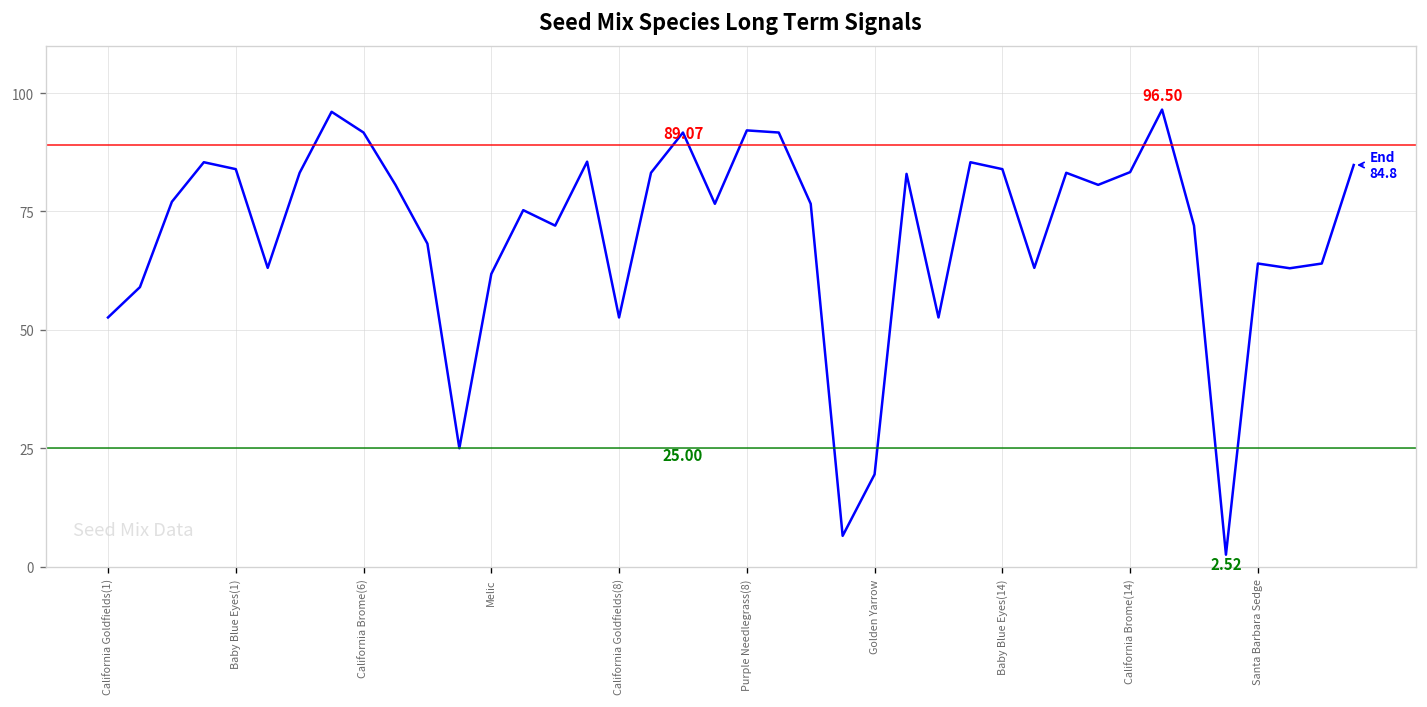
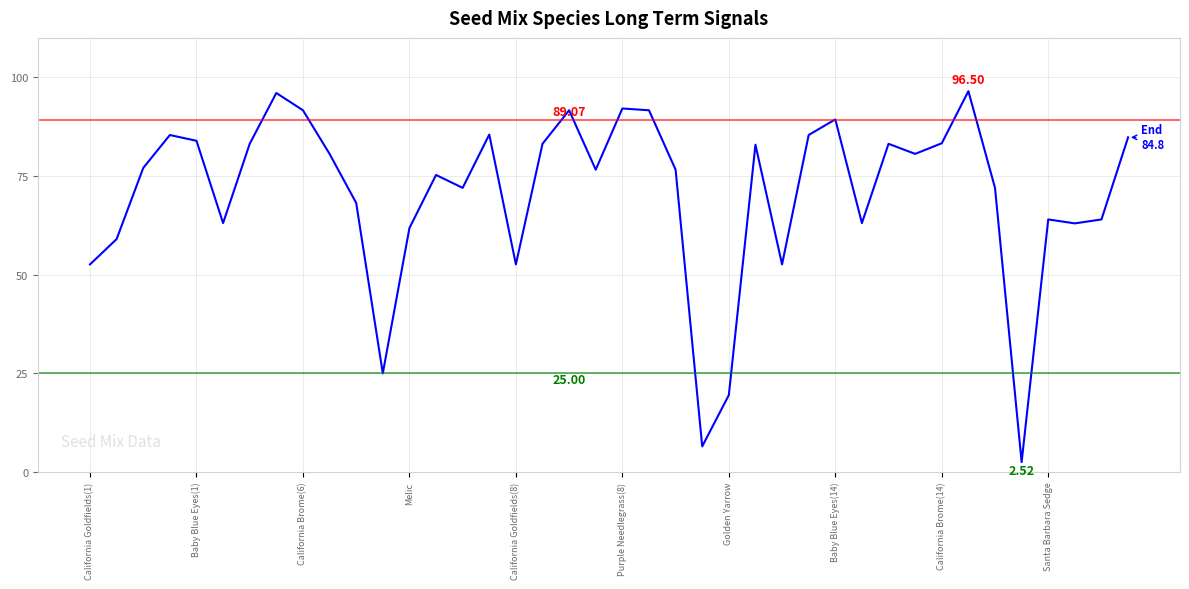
  {
    "California Goldfields(1)": 53,
    "Baby Blue Eyes(1)": 84,
    "California Brome(6)": 92,
    "Melic": 62,
    "California Goldfields(8)": 53,
    "Purple Needlegrass(8)": 92,
    "Golden Yarrow": 19,
-   "Baby Blue Eyes(14)": 84,
+   "Baby Blue Eyes(14)": 89,
    "California Brome(14)": 83,
    "Santa Barbara Sedge": 64
  }
